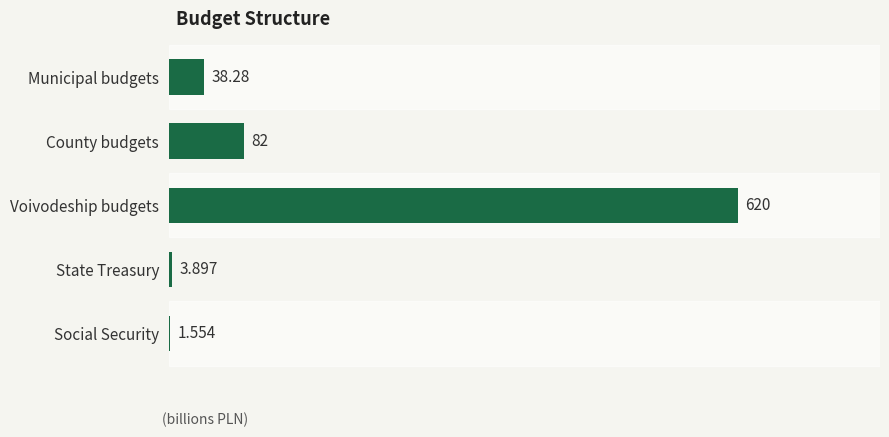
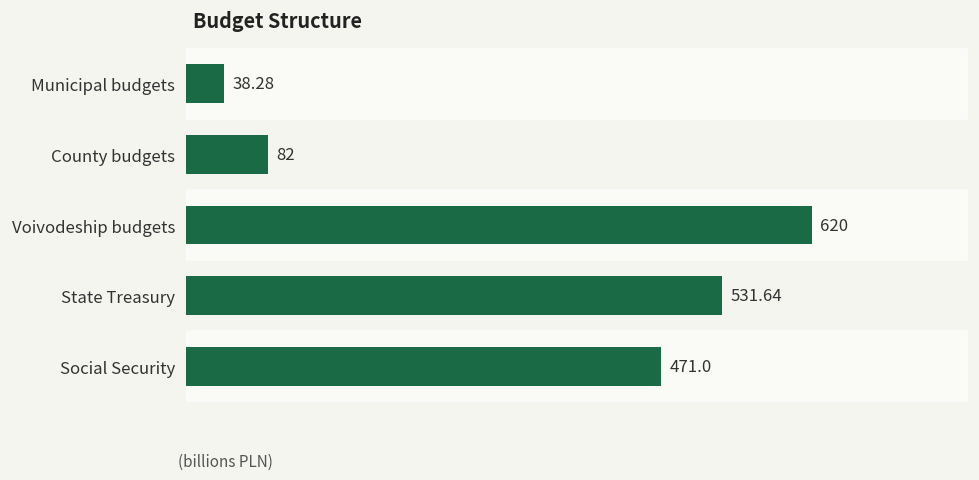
  {
    "Municipal budgets": 38.28,
    "County budgets": 82,
    "Voivodeship budgets": 620,
-   "State Treasury": 3.897,
-   "Social Security": 1.554
+   "State Treasury": 531.64,
+   "Social Security": 471.0
  }
